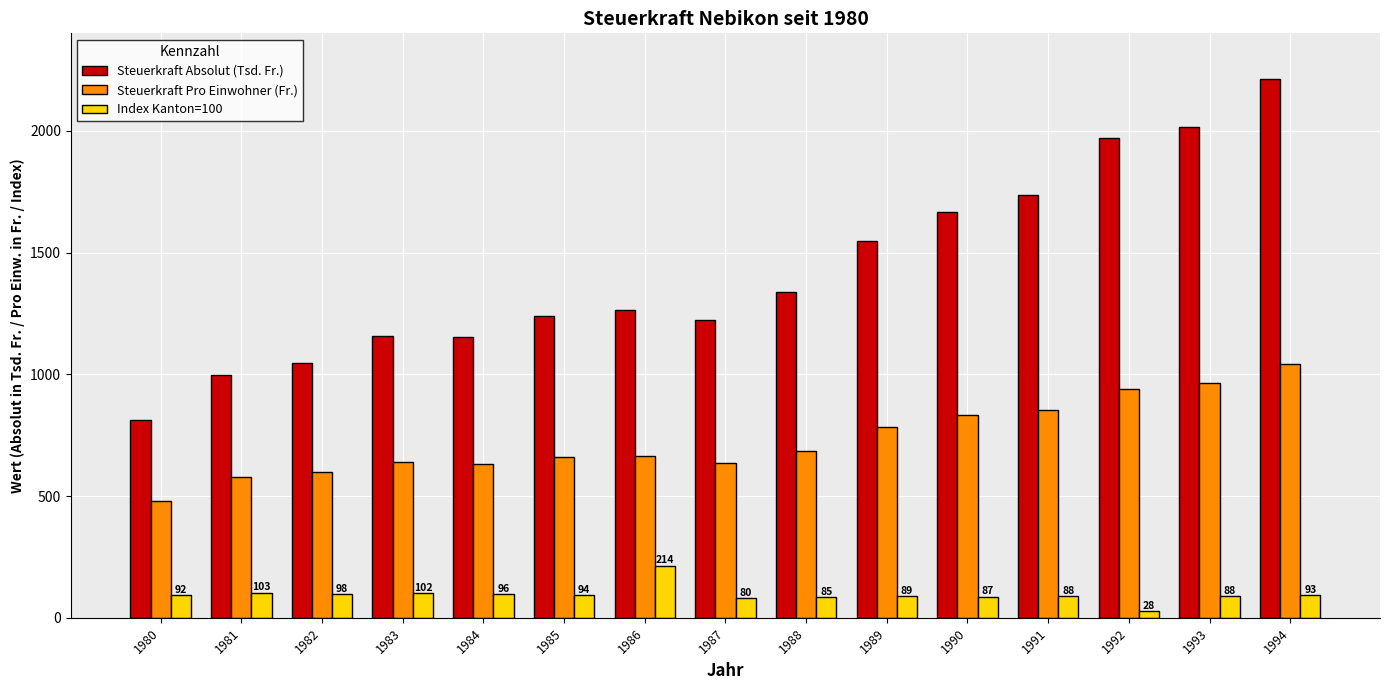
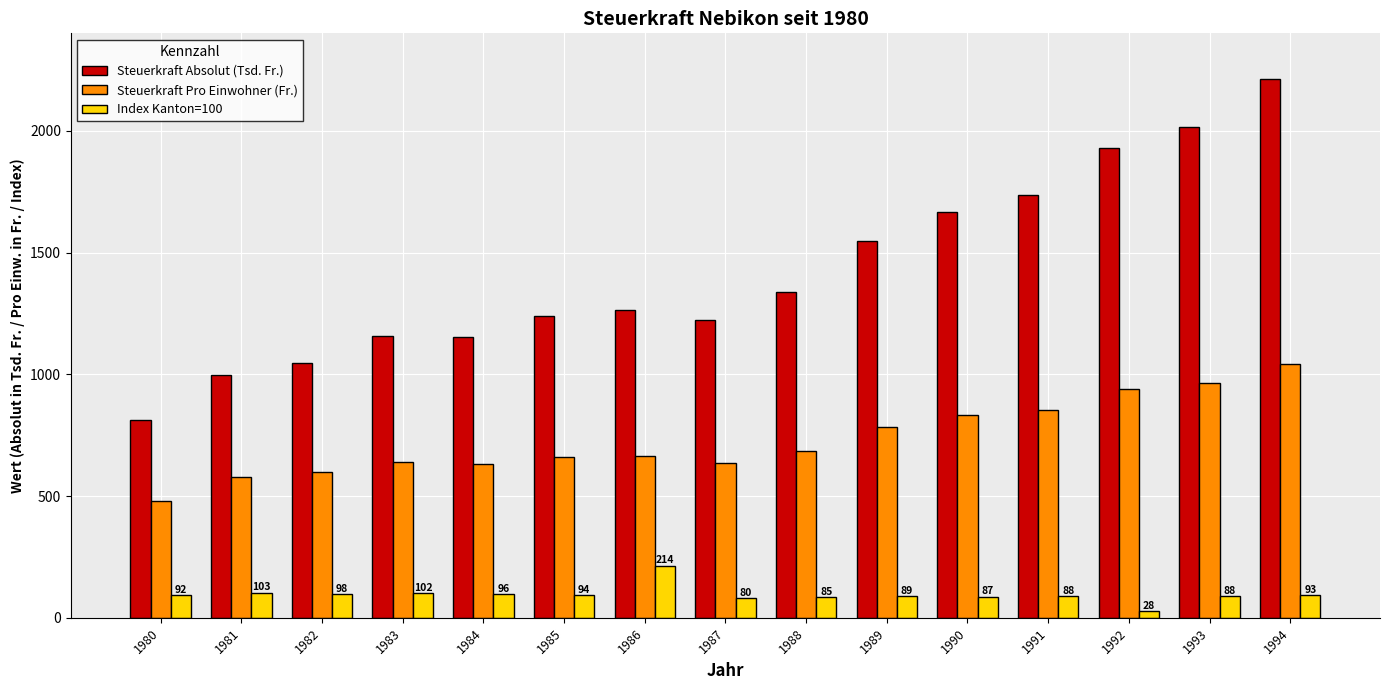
  {
    "Steuerkraft Absolut (Tsd. Fr.)": {
      "1980": 810,
      "1981": 1000,
      "1982": 1050,
      "1983": 1160,
      "1984": 1150,
      "1985": 1240,
      "1986": 1270,
      "1987": 1220,
      "1988": 1340,
      "1989": 1550,
      "1990": 1660,
      "1991": 1740,
-     "1992": 1970,
+     "1992": 1930,
      "1993": 2010,
      "1994": 2210
    },
    "Steuerkraft Pro Einwohner (Fr.)": {
      "1980": 480,
      "1981": 580,
      "1982": 600,
      "1983": 640,
      "1984": 630,
      "1985": 660,
      "1986": 660,
      "1987": 640,
      "1988": 680,
      "1989": 780,
      "1990": 830,
      "1991": 850,
      "1992": 940,
      "1993": 970,
      "1994": 1040
    },
    "Index Kanton=100": {
      "1980": 92,
      "1981": 103,
      "1982": 98,
      "1983": 102,
      "1984": 96,
      "1985": 94,
      "1986": 214,
      "1987": 80,
      "1988": 85,
      "1989": 89,
      "1990": 87,
      "1991": 88,
      "1992": 28,
      "1993": 88,
      "1994": 93
    }
  }
